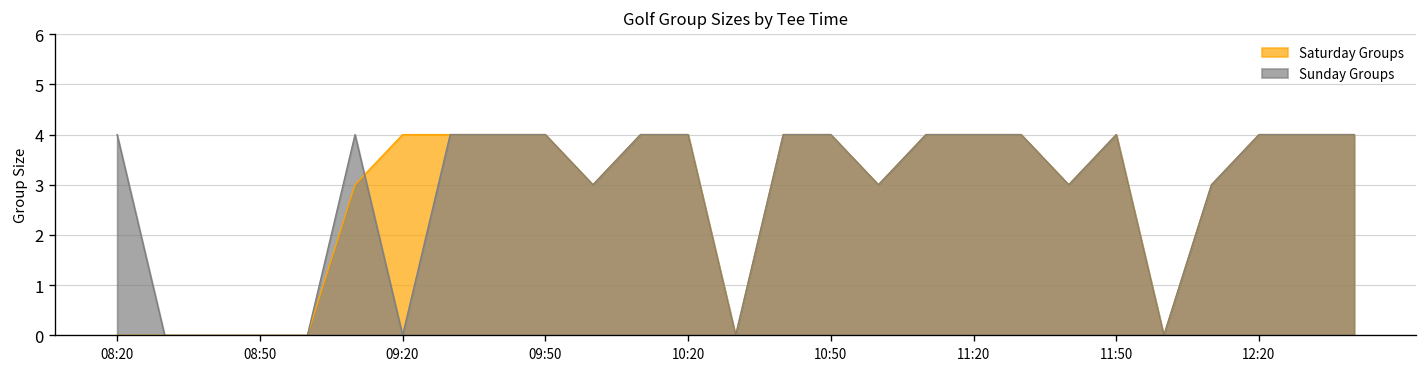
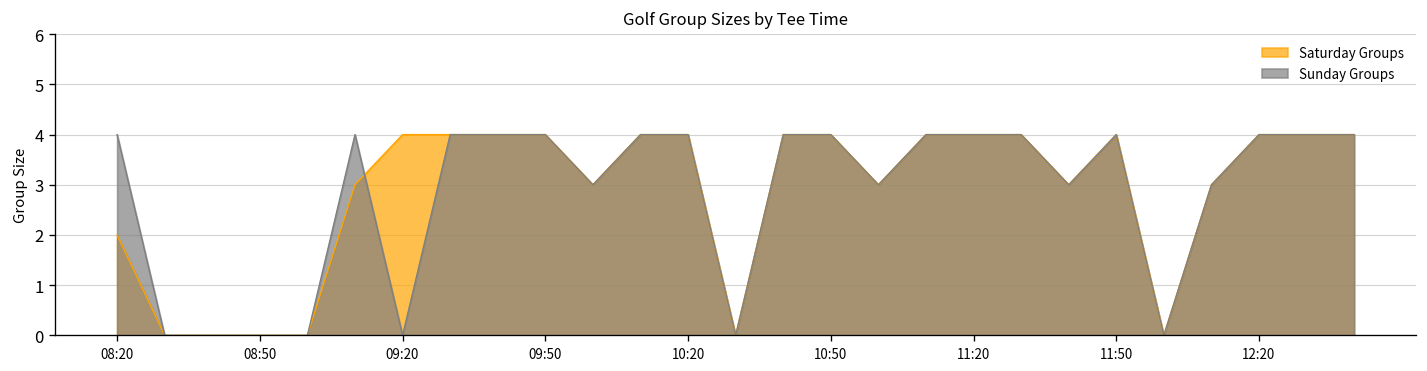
  {
    "Saturday Groups": {
-     "08:20": 0,
+     "08:20": 2,
      "09:20": 4
    },
    "Sunday Groups": {
      "08:20": 4,
      "09:20": 0
    }
  }
